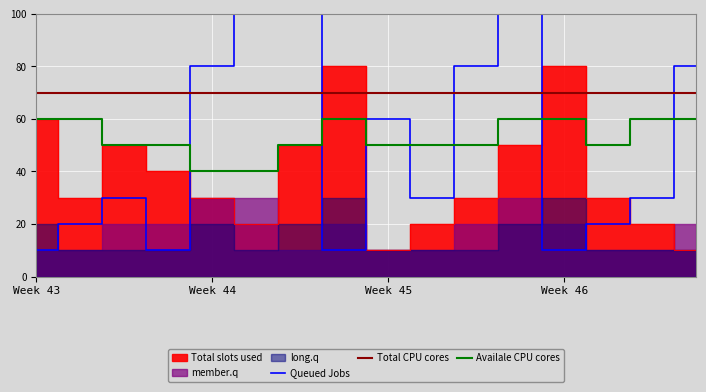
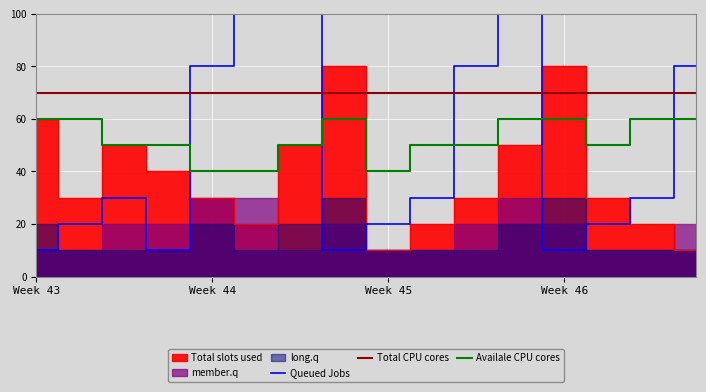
  {
    "Queued Jobs": {
      "Week 44": 80,
-     "Week 45": 60,
+     "Week 45": 20,
      "Week 46": 10
    },
    "Availale CPU cores": {
      "Week 44": 40,
-     "Week 45": 50,
+     "Week 45": 40,
      "Week 46": 60
    }
  }
